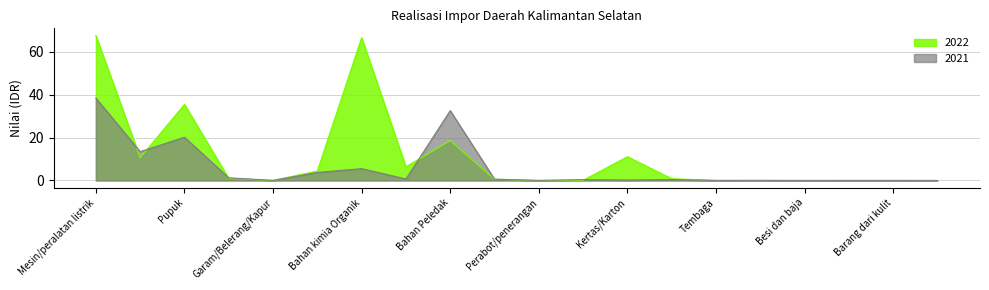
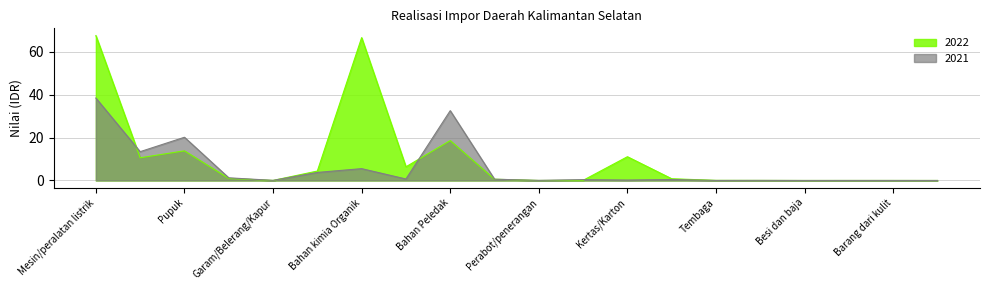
  {
    "2022": {
      "Mesin/peralatan listrik": 68,
-     "Pupuk": 35,
+     "Pupuk": 14,
      "Bahan kimia Organik": 67,
      "Bahan Peledak": 19,
      "Kertas/Karton": 11
    },
    "2021": {
      "Mesin/peralatan listrik": 38,
      "Pupuk": 20,
      "Bahan kimia Organik": 6,
      "Bahan Peledak": 33,
      "Kertas/Karton": 0
    }
  }
